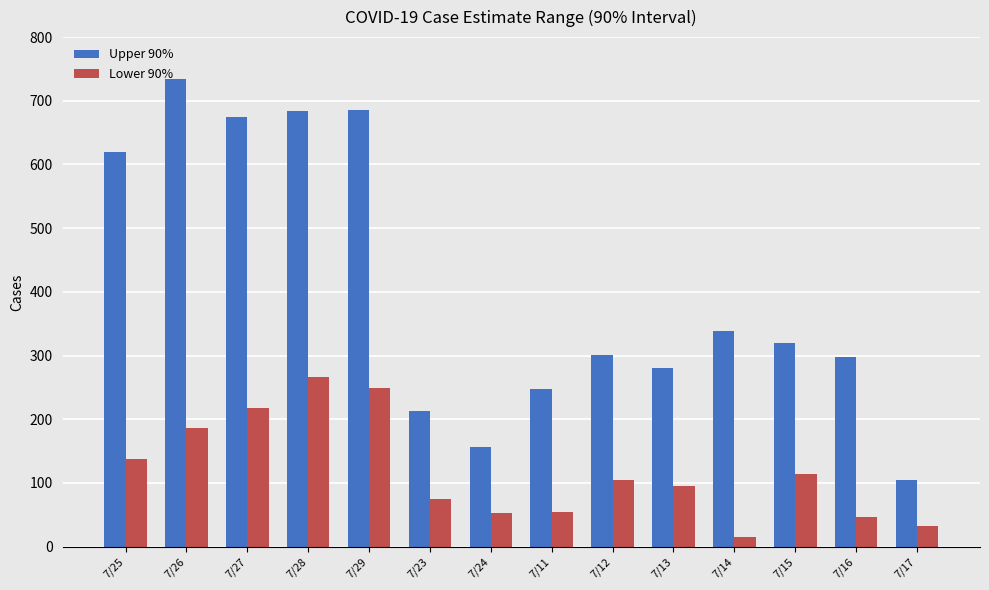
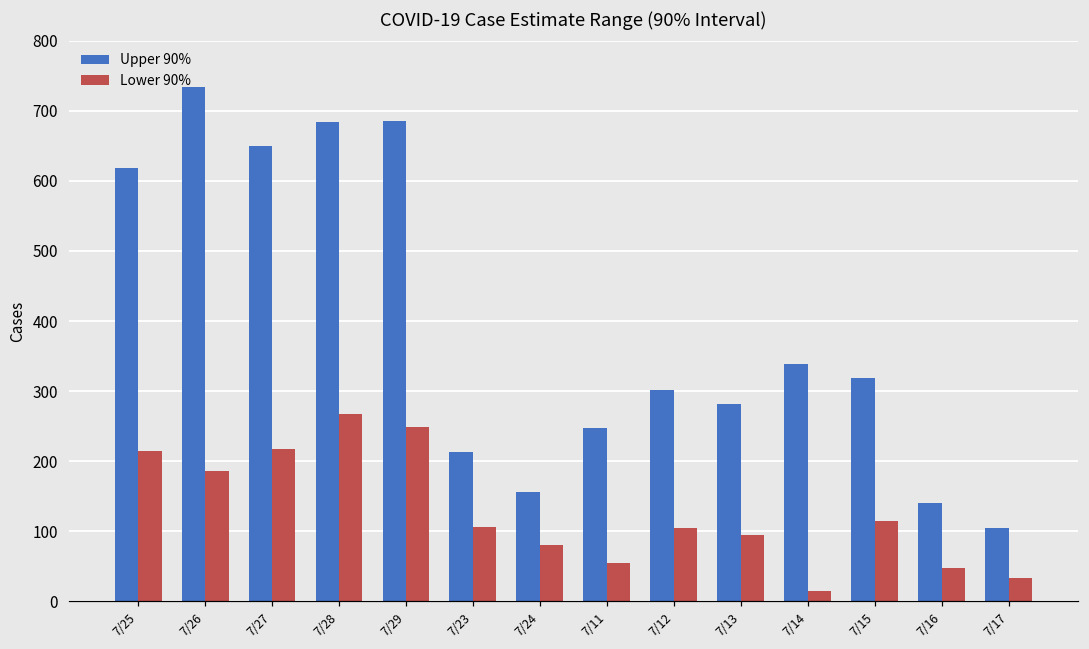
  {
    "Upper 90%": {
      "7/25": 620,
      "7/26": 730,
-     "7/27": 670,
+     "7/27": 650,
      "7/28": 680,
      "7/29": 690,
      "7/23": 210,
      "7/24": 160,
      "7/11": 250,
      "7/12": 300,
      "7/13": 280,
      "7/14": 340,
      "7/15": 320,
-     "7/16": 300,
+     "7/16": 140,
      "7/17": 100
    },
    "Lower 90%": {
-     "7/25": 140,
+     "7/25": 210,
      "7/26": 190,
      "7/27": 220,
      "7/28": 270,
      "7/29": 250,
-     "7/23": 70,
-     "7/24": 50,
+     "7/23": 110,
+     "7/24": 80,
      "7/11": 60,
      "7/12": 110,
      "7/13": 100,
      "7/14": 20,
      "7/15": 110,
      "7/16": 50,
      "7/17": 30
    }
  }
